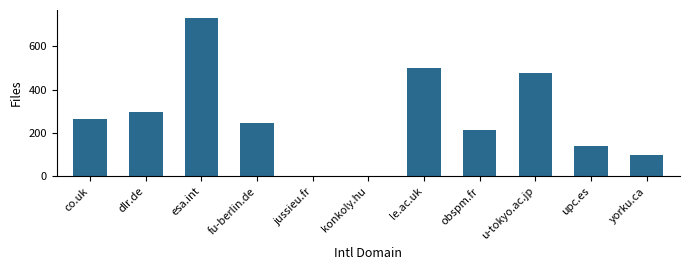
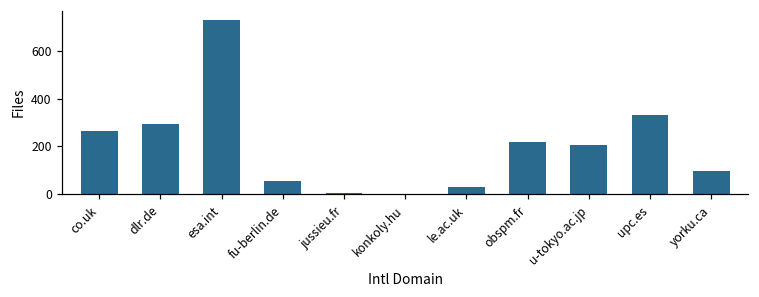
  {
    "co.uk": 260,
    "dlr.de": 300,
    "esa.int": 730,
-   "fu-berlin.de": 240,
+   "fu-berlin.de": 60,
    "konkoly.hu": 0,
-   "le.ac.uk": 500,
+   "le.ac.uk": 30,
    "obspm.fr": 220,
-   "u-tokyo.ac.jp": 480,
-   "upc.es": 140,
+   "u-tokyo.ac.jp": 210,
+   "upc.es": 330,
    "yorku.ca": 100
  }
